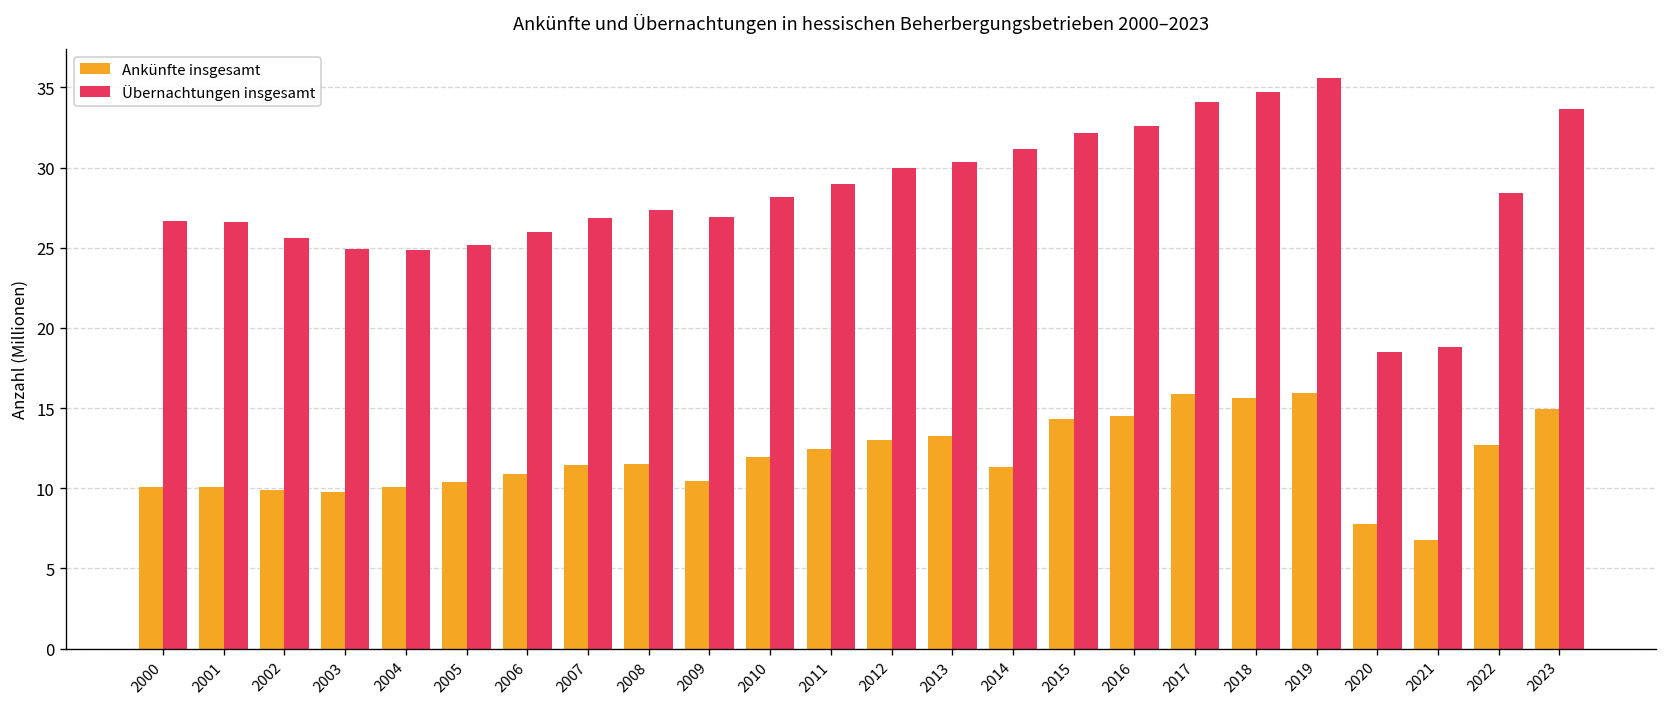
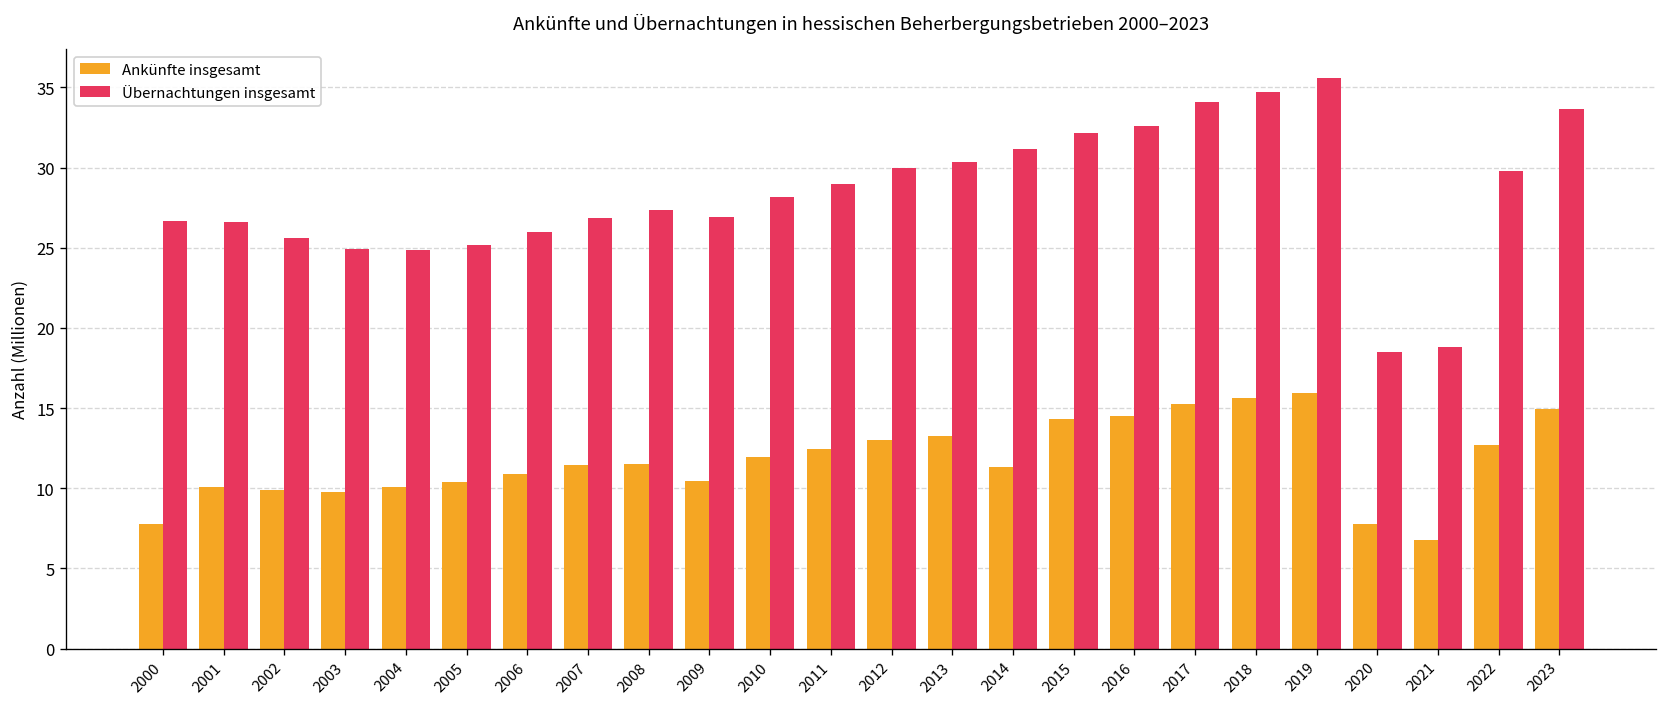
  {
    "Ankünfte insgesamt": {
-     "2000": 10.1,
+     "2000": 7.7,
      "2001": 10.1,
      "2002": 9.9,
      "2003": 9.7,
      "2004": 10.1,
      "2005": 10.4,
      "2006": 10.9,
      "2007": 11.4,
      "2008": 11.5,
      "2009": 10.5,
      "2010": 11.9,
      "2011": 12.4,
      "2012": 13.0,
      "2013": 13.2,
      "2014": 11.3,
      "2015": 14.3,
      "2016": 14.5,
-     "2017": 15.9,
+     "2017": 15.3,
      "2018": 15.6,
      "2019": 16.0,
      "2020": 7.7,
      "2021": 6.7,
      "2022": 12.7,
      "2023": 15.0
    },
    "Übernachtungen insgesamt": {
      "2000": 26.7,
      "2001": 26.6,
      "2002": 25.6,
      "2003": 24.9,
      "2004": 24.9,
      "2005": 25.2,
      "2006": 26.0,
      "2007": 26.9,
      "2008": 27.3,
      "2009": 26.9,
      "2010": 28.2,
      "2011": 29.0,
      "2012": 30.0,
      "2013": 30.3,
      "2014": 31.2,
      "2015": 32.2,
      "2016": 32.6,
      "2017": 34.1,
      "2018": 34.7,
      "2019": 35.6,
      "2020": 18.5,
      "2021": 18.8,
-     "2022": 28.4,
+     "2022": 29.8,
      "2023": 33.7
    }
  }
